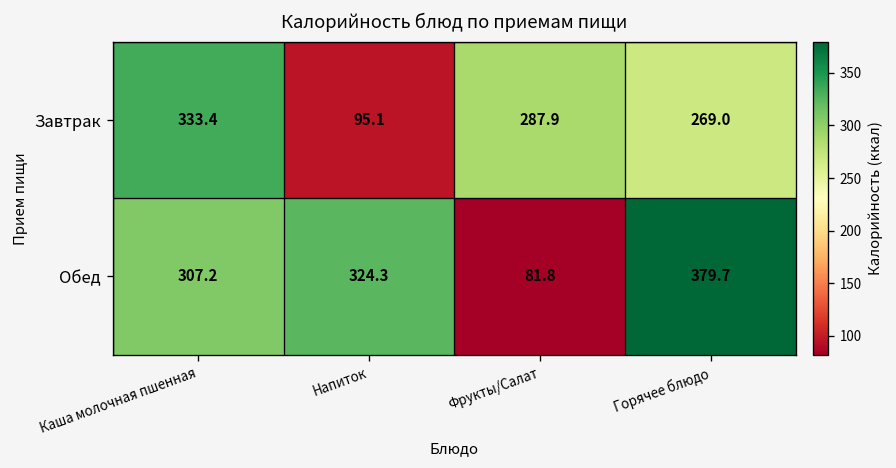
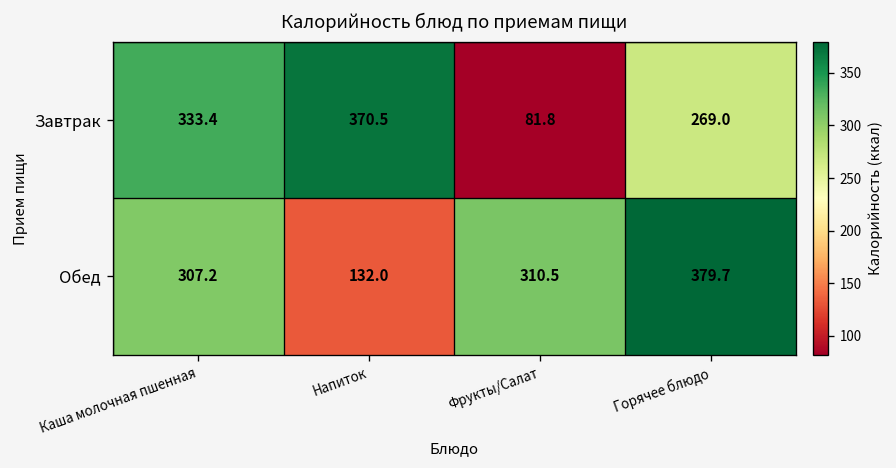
  {
    "Завтрак": {
      "Каша молочная пшенная": 333.4,
-     "Напиток": 95.1,
-     "Фрукты/Салат": 287.9,
+     "Напиток": 370.5,
+     "Фрукты/Салат": 81.8,
      "Горячее блюдо": 269.0
    },
    "Обед": {
      "Каша молочная пшенная": 307.2,
-     "Напиток": 324.3,
-     "Фрукты/Салат": 81.8,
+     "Напиток": 132.0,
+     "Фрукты/Салат": 310.5,
      "Горячее блюдо": 379.7
    }
  }
